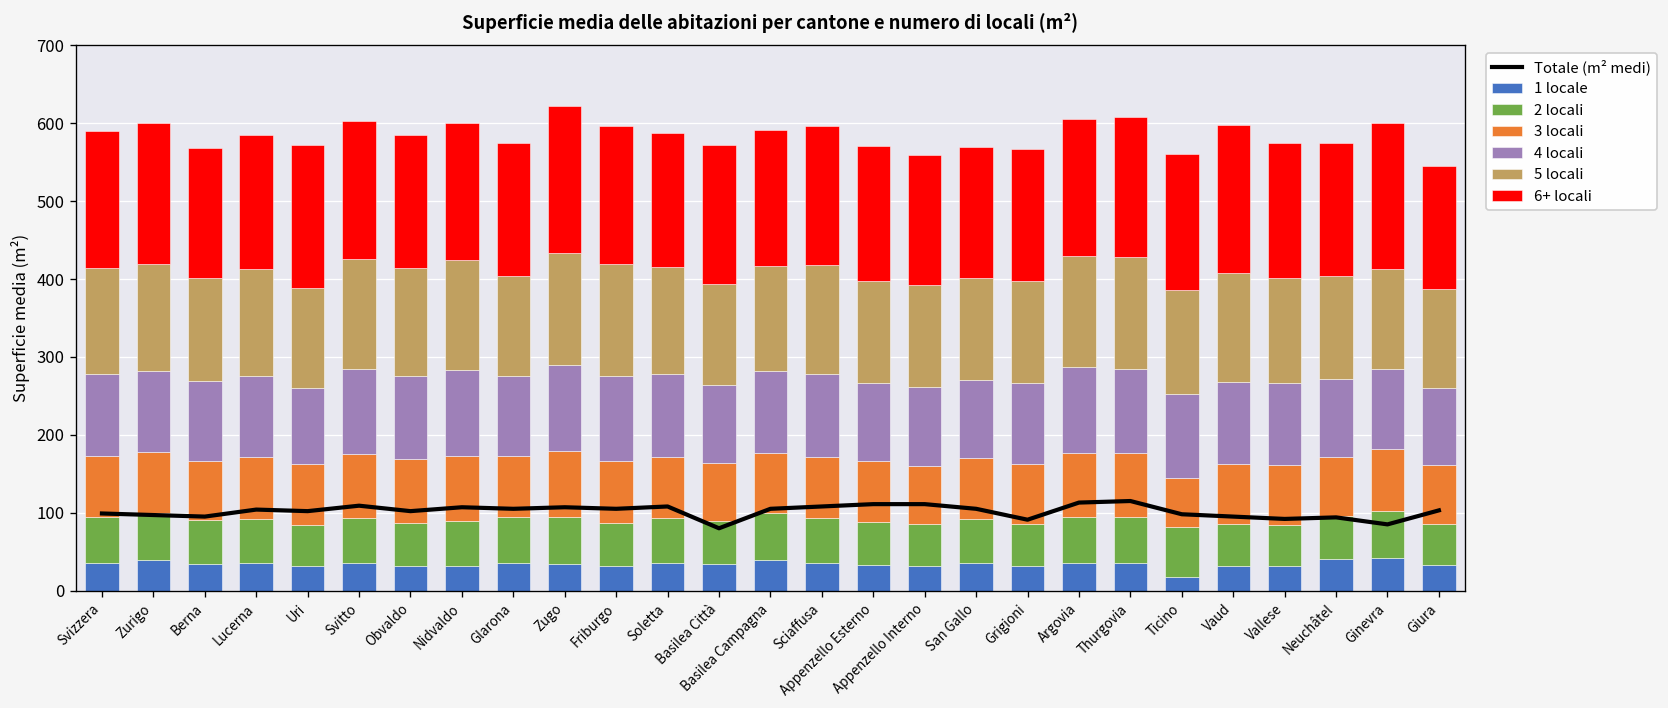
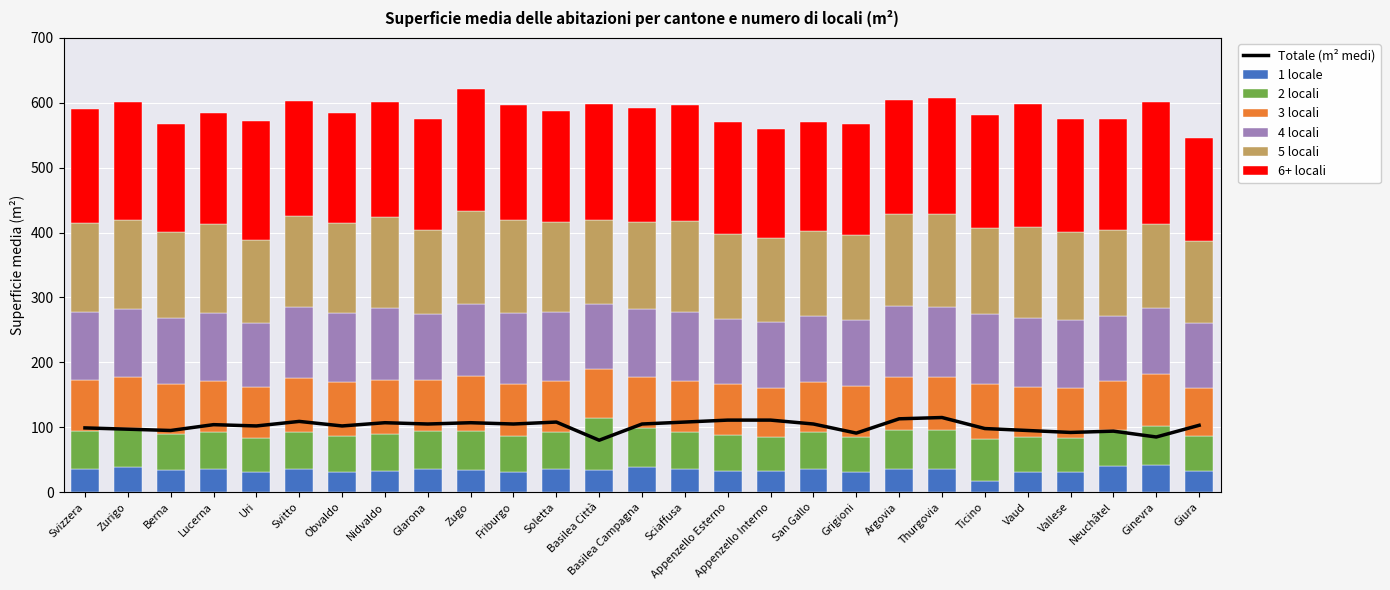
  {
    "Totale (m² medi)": {
      "Svizzera": 100,
      "Zurigo": 100,
      "Berna": 100,
      "Lucerna": 100,
      "Uri": 100,
      "Svitto": 110,
      "Obvaldo": 100,
      "Nidvaldo": 110,
      "Glarona": 110,
      "Zugo": 110,
      "Friburgo": 110,
      "Soletta": 110,
      "Basilea Città": 80,
      "Basilea Campagna": 110,
      "Sciaffusa": 110,
      "Appenzello Esterno": 110,
      "Appenzello Interno": 110,
      "San Gallo": 110,
      "Grigioni": 90,
      "Argovia": 110,
      "Thurgovia": 120,
      "Ticino": 100,
      "Vaud": 100,
      "Vallese": 90,
      "Neuchâtel": 90,
      "Ginevra": 90,
      "Giura": 100
    },
    "1 locale": {
      "Svizzera": 40,
      "Zurigo": 40,
      "Berna": 30,
      "Lucerna": 40,
      "Uri": 30,
      "Svitto": 40,
      "Obvaldo": 30,
      "Nidvaldo": 30,
      "Glarona": 40,
      "Zugo": 30,
      "Friburgo": 30,
      "Soletta": 40,
      "Basilea Città": 30,
      "Basilea Campagna": 40,
      "Sciaffusa": 40,
      "Appenzello Esterno": 30,
      "Appenzello Interno": 30,
      "San Gallo": 40,
      "Grigioni": 30,
      "Argovia": 40,
      "Thurgovia": 40,
      "Ticino": 20,
      "Vaud": 30,
      "Vallese": 30,
      "Neuchâtel": 40,
      "Ginevra": 40,
      "Giura": 30
    },
    "2 locali": {
      "Svizzera": 60,
      "Zurigo": 60,
      "Berna": 60,
      "Lucerna": 60,
      "Uri": 50,
      "Svitto": 60,
      "Obvaldo": 60,
      "Nidvaldo": 60,
      "Glarona": 60,
      "Zugo": 60,
      "Friburgo": 60,
      "Soletta": 60,
-     "Basilea Città": 60,
+     "Basilea Città": 80,
      "Basilea Campagna": 60,
      "Sciaffusa": 60,
      "Appenzello Esterno": 60,
      "Appenzello Interno": 50,
      "San Gallo": 60,
      "Grigioni": 50,
      "Argovia": 60,
      "Thurgovia": 60,
      "Ticino": 70,
      "Vaud": 50,
      "Vallese": 50,
      "Neuchâtel": 60,
      "Ginevra": 60,
      "Giura": 50
    },
    "3 locali": {
      "Svizzera": 80,
      "Zurigo": 80,
      "Berna": 80,
      "Lucerna": 80,
      "Uri": 80,
      "Svitto": 80,
      "Obvaldo": 80,
      "Nidvaldo": 80,
      "Glarona": 80,
      "Zugo": 90,
      "Friburgo": 80,
      "Soletta": 80,
      "Basilea Città": 80,
      "Basilea Campagna": 80,
      "Sciaffusa": 80,
      "Appenzello Esterno": 80,
      "Appenzello Interno": 80,
      "San Gallo": 80,
      "Grigioni": 80,
      "Argovia": 80,
      "Thurgovia": 80,
-     "Ticino": 60,
+     "Ticino": 80,
      "Vaud": 80,
      "Vallese": 80,
      "Neuchâtel": 80,
      "Ginevra": 80,
      "Giura": 80
    },
    "4 locali": {
      "Svizzera": 110,
      "Zurigo": 100,
      "Berna": 100,
      "Lucerna": 100,
      "Uri": 100,
      "Svitto": 110,
      "Obvaldo": 110,
      "Nidvaldo": 110,
      "Glarona": 100,
      "Zugo": 110,
      "Friburgo": 110,
      "Soletta": 110,
      "Basilea Città": 100,
      "Basilea Campagna": 110,
      "Sciaffusa": 110,
      "Appenzello Esterno": 100,
      "Appenzello Interno": 100,
      "San Gallo": 100,
      "Grigioni": 100,
      "Argovia": 110,
      "Thurgovia": 110,
      "Ticino": 110,
      "Vaud": 110,
      "Vallese": 110,
      "Neuchâtel": 100,
      "Ginevra": 100,
      "Giura": 100
    },
    "5 locali": {
      "Svizzera": 140,
      "Zurigo": 140,
      "Berna": 130,
      "Lucerna": 140,
      "Uri": 130,
      "Svitto": 140,
      "Obvaldo": 140,
      "Nidvaldo": 140,
      "Glarona": 130,
      "Zugo": 140,
      "Friburgo": 140,
      "Soletta": 140,
      "Basilea Città": 130,
      "Basilea Campagna": 140,
      "Sciaffusa": 140,
      "Appenzello Esterno": 130,
      "Appenzello Interno": 130,
      "San Gallo": 130,
      "Grigioni": 130,
      "Argovia": 140,
      "Thurgovia": 140,
      "Ticino": 130,
      "Vaud": 140,
      "Vallese": 140,
      "Neuchâtel": 130,
      "Ginevra": 130,
      "Giura": 130
    },
    "6+ locali": {
      "Svizzera": 180,
      "Zurigo": 180,
      "Berna": 170,
      "Lucerna": 170,
      "Uri": 180,
      "Svitto": 180,
      "Obvaldo": 170,
      "Nidvaldo": 180,
      "Glarona": 170,
      "Zugo": 190,
      "Friburgo": 180,
      "Soletta": 170,
      "Basilea Città": 180,
      "Basilea Campagna": 180,
      "Sciaffusa": 180,
      "Appenzello Esterno": 170,
      "Appenzello Interno": 170,
      "San Gallo": 170,
      "Grigioni": 170,
      "Argovia": 180,
      "Thurgovia": 180,
      "Ticino": 170,
      "Vaud": 190,
      "Vallese": 170,
      "Neuchâtel": 170,
      "Ginevra": 190,
      "Giura": 160
    }
  }
